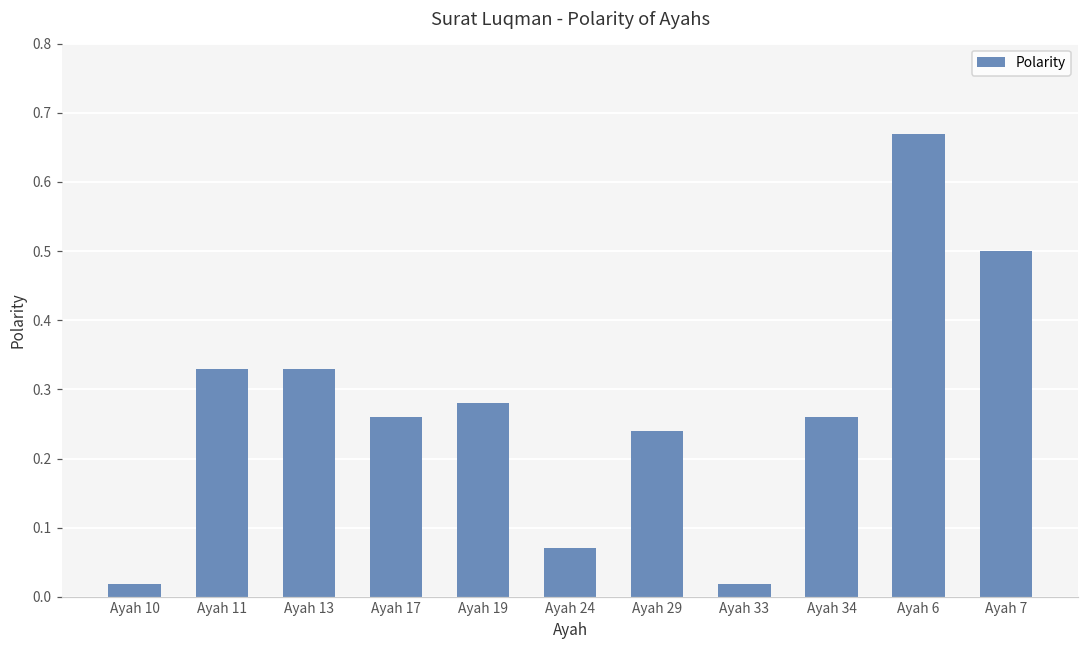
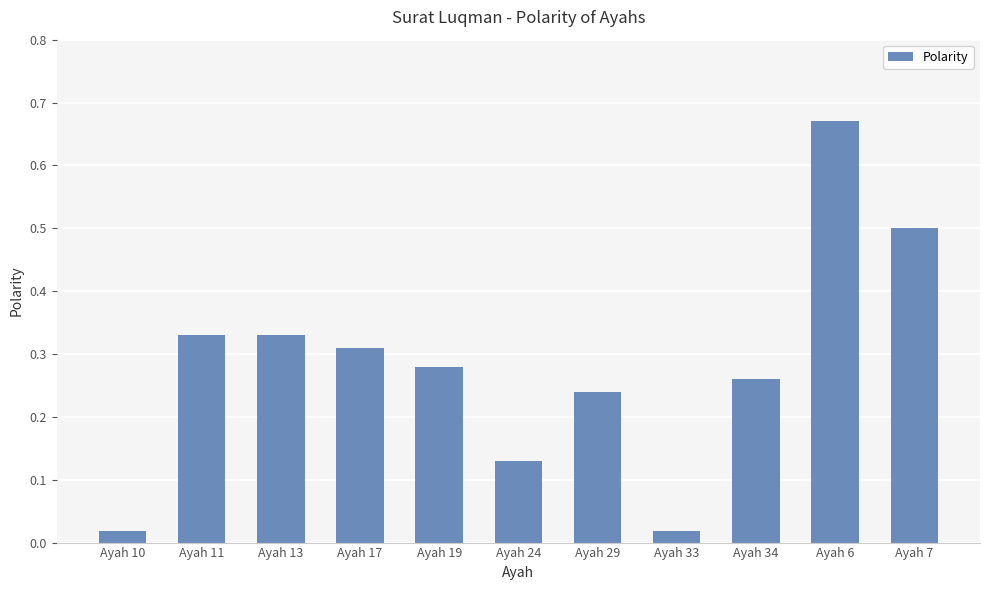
  {
    "Ayah 10": 0.02,
    "Ayah 11": 0.33,
    "Ayah 13": 0.33,
-   "Ayah 17": 0.26,
+   "Ayah 17": 0.31,
    "Ayah 19": 0.28,
-   "Ayah 24": 0.07,
+   "Ayah 24": 0.13,
    "Ayah 29": 0.24,
    "Ayah 33": 0.02,
    "Ayah 34": 0.26,
    "Ayah 6": 0.67,
    "Ayah 7": 0.50
  }
